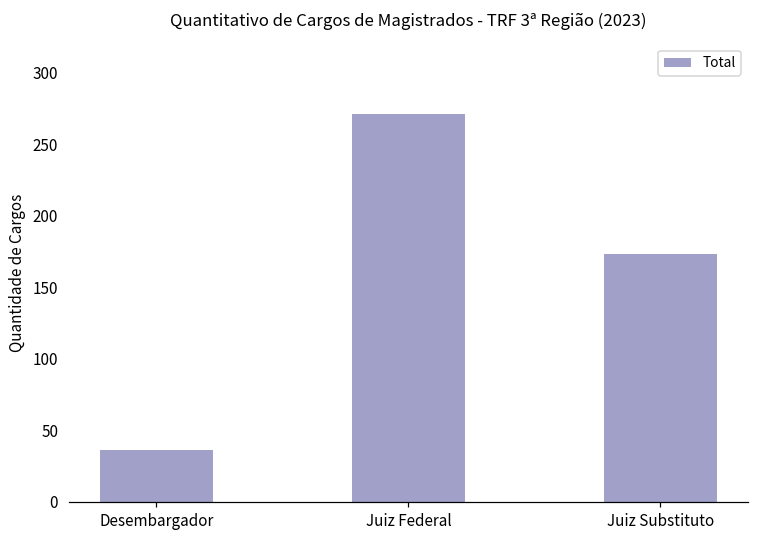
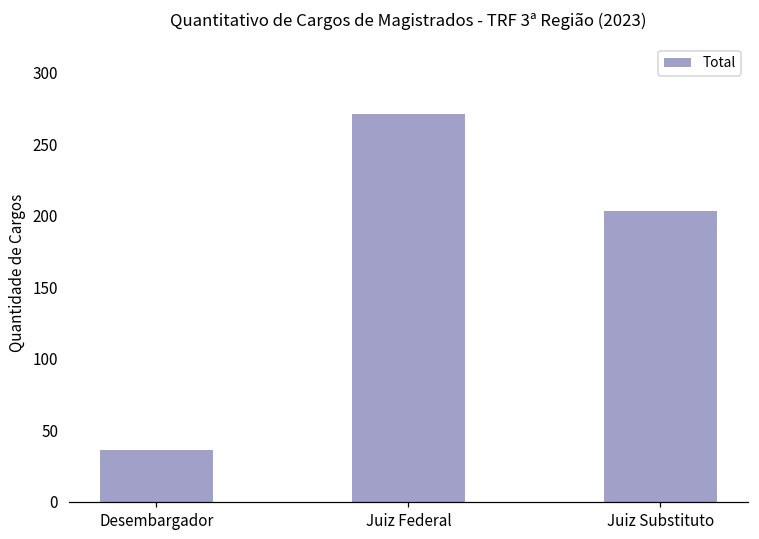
  {
    "Desembargador": 36,
    "Juiz Federal": 271,
-   "Juiz Substituto": 173
+   "Juiz Substituto": 203
  }
